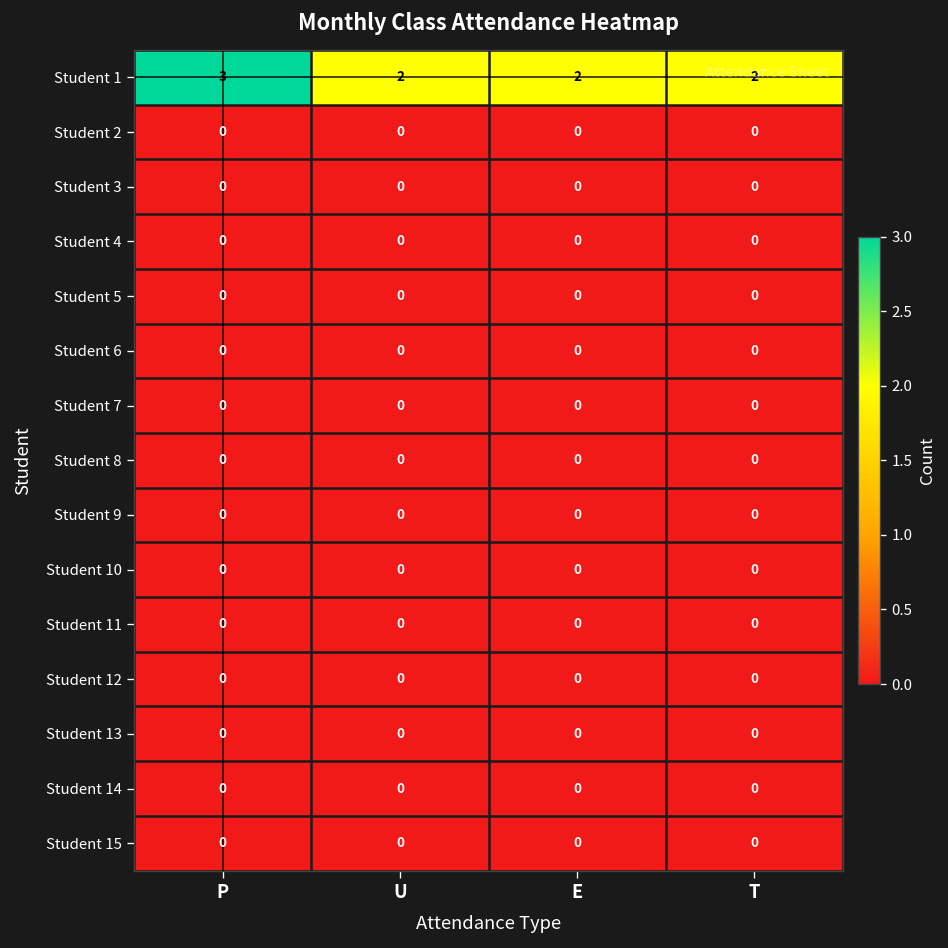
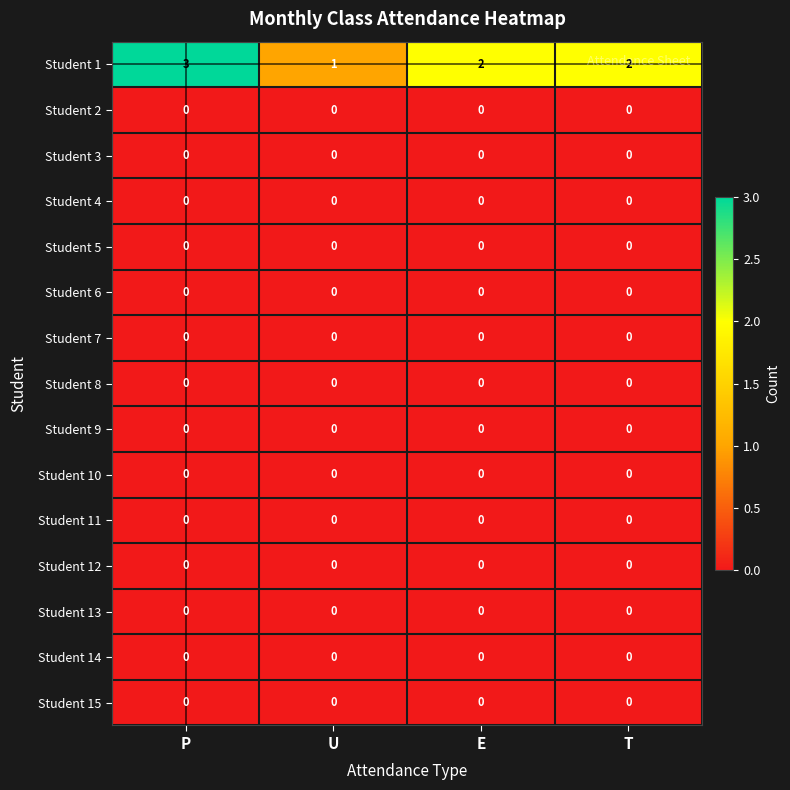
  {
    "Student 1": {
      "P": 3,
-     "U": 2,
+     "U": 1,
      "E": 2
    },
    "Student 2": {
      "P": 0,
      "U": 0,
      "E": 0,
      "T": 0
    },
    "Student 3": {
      "P": 0,
      "U": 0,
      "E": 0,
      "T": 0
    },
    "Student 4": {
      "P": 0,
      "U": 0,
      "E": 0,
      "T": 0
    },
    "Student 5": {
      "P": 0,
      "U": 0,
      "E": 0,
      "T": 0
    },
    "Student 6": {
      "P": 0,
      "U": 0,
      "E": 0,
      "T": 0
    },
    "Student 7": {
      "P": 0,
      "U": 0,
      "E": 0,
      "T": 0
    },
    "Student 8": {
      "P": 0,
      "U": 0,
      "E": 0,
      "T": 0
    },
    "Student 9": {
      "P": 0,
      "U": 0,
      "E": 0,
      "T": 0
    },
    "Student 10": {
      "P": 0,
      "U": 0,
      "E": 0,
      "T": 0
    },
    "Student 11": {
      "P": 0,
      "U": 0,
      "E": 0,
      "T": 0
    },
    "Student 12": {
      "P": 0,
      "U": 0,
      "E": 0,
      "T": 0
    },
    "Student 13": {
      "P": 0,
      "U": 0,
      "E": 0,
      "T": 0
    },
    "Student 14": {
      "P": 0,
      "U": 0,
      "E": 0,
      "T": 0
    },
    "Student 15": {
      "P": 0,
      "U": 0,
      "E": 0,
      "T": 0
    }
  }
